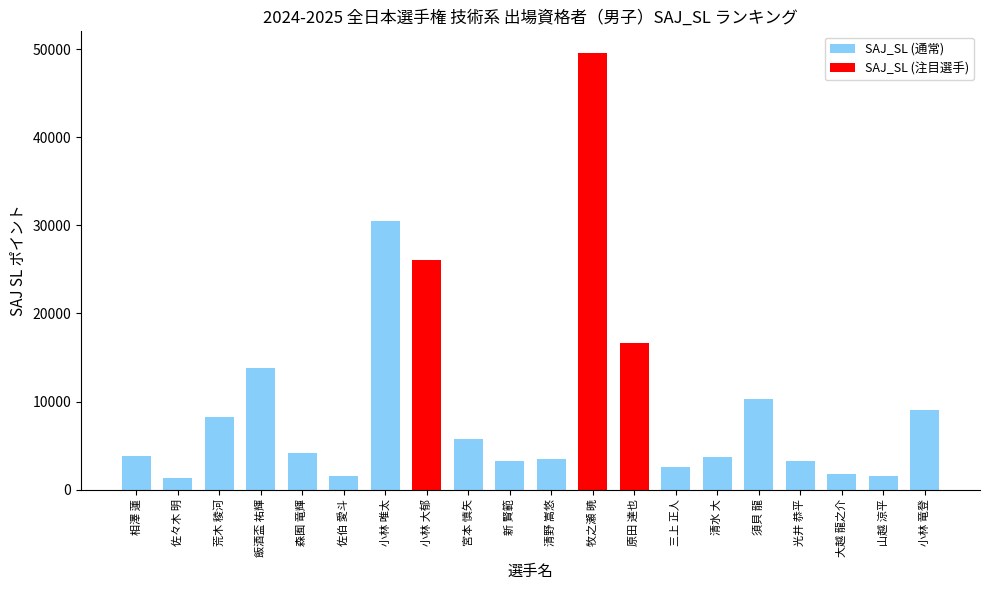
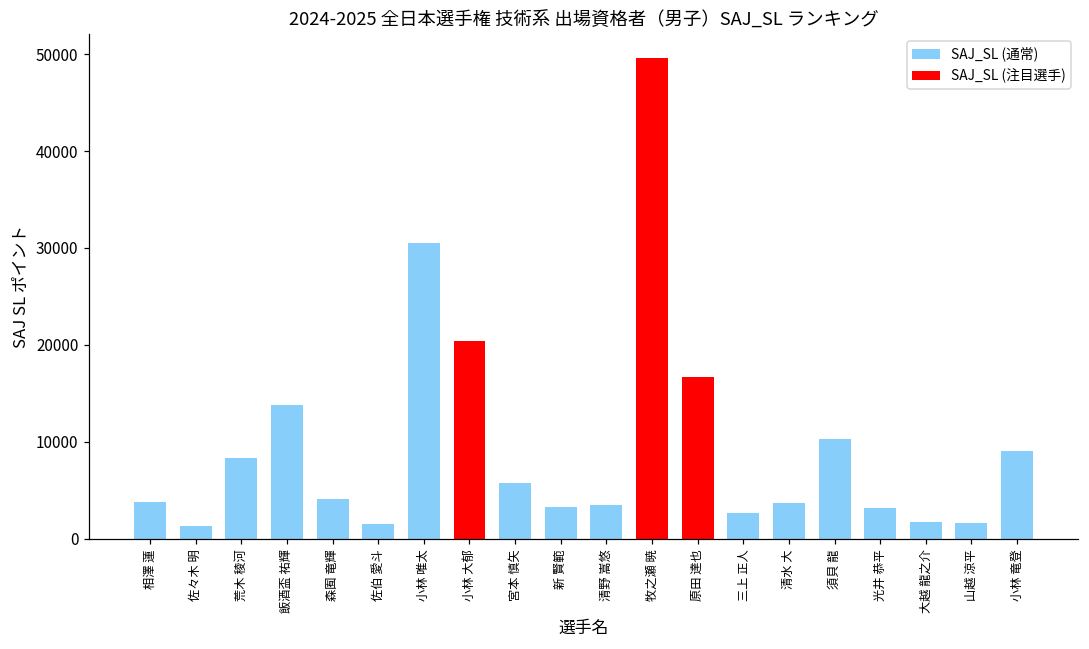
  {
    "相澤 蓮": 4000,
    "佐々木 明": 1000,
    "荒木 稜河": 8000,
    "飯酒盃 祐輝": 14000,
    "森囿 竜輝": 4000,
    "佐伯 愛斗": 2000,
    "小林 唯太": 31000,
-   "小林 大郁": 26000,
+   "小林 大郁": 20000,
    "宮本 慎矢": 6000,
    "新 賢範": 3000,
    "清野 嵩悠": 3000,
    "牧之瀬 暁": 50000,
    "原田 達也": 17000,
    "三上 正人": 3000,
    "清水 大": 4000,
    "須貝 龍": 10000,
    "光井 恭平": 3000,
    "大越 龍之介": 2000,
    "山越 涼平": 2000,
    "小林 竜登": 9000
  }
